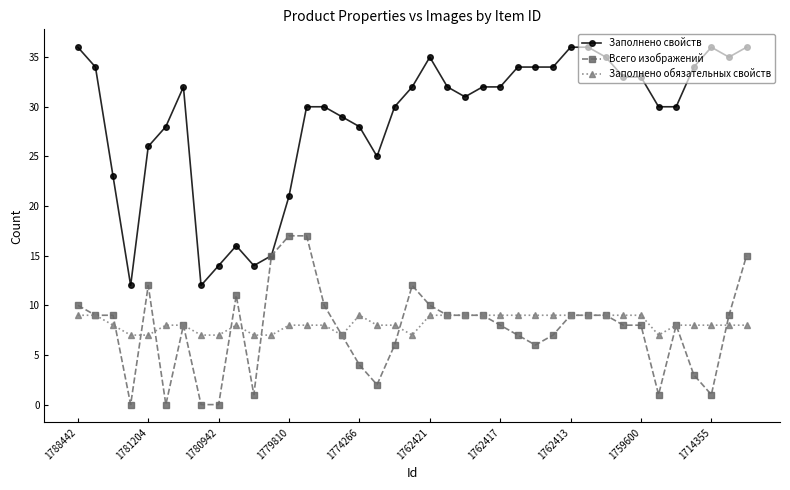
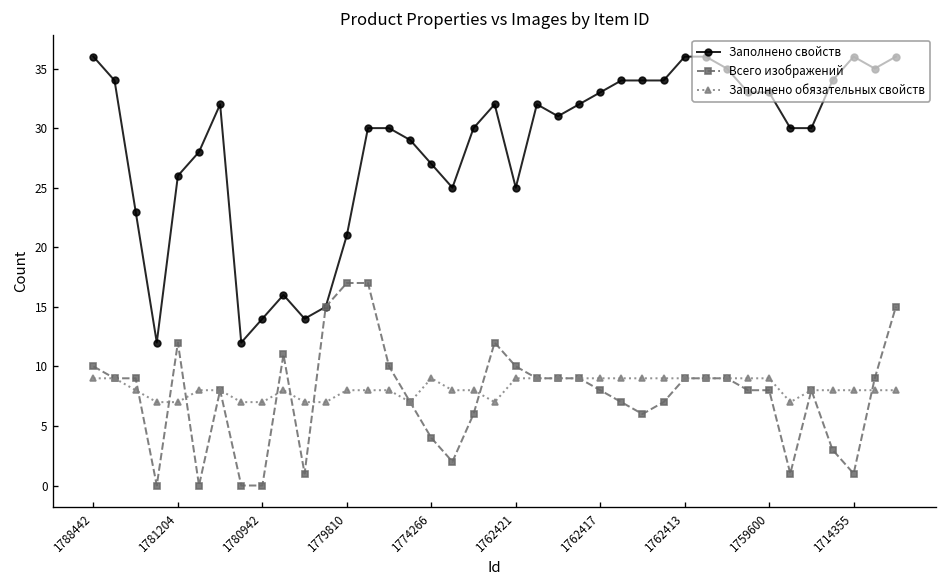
  {
    "Заполнено свойств": {
      "1788442": 36,
      "1781204": 26,
      "1780942": 14,
      "1779810": 21,
-     "1774266": 28,
-     "1762421": 35,
-     "1762417": 32,
+     "1774266": 27,
+     "1762421": 25,
+     "1762417": 33,
      "1762413": 36
    }
  }
